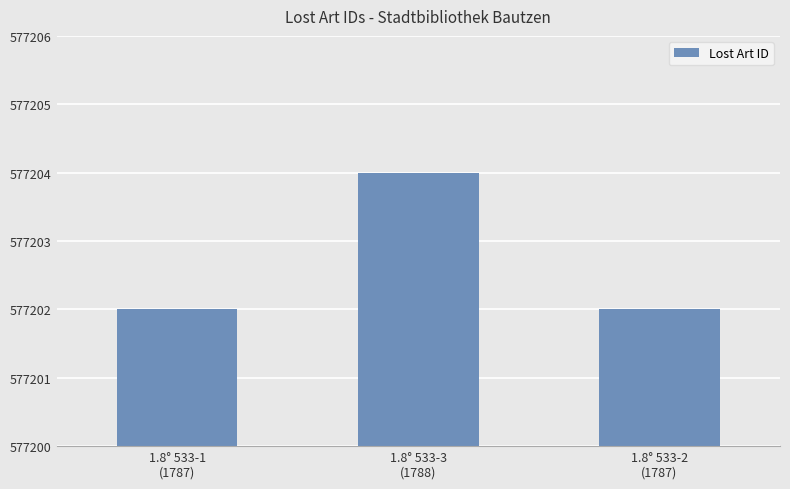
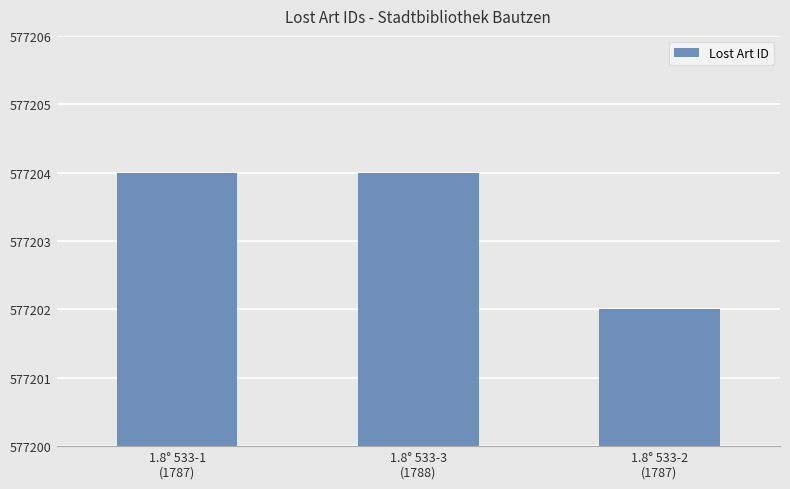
  {
-   "1.8° 533-1 (1787)": 577202,
+   "1.8° 533-1 (1787)": 577204,
    "1.8° 533-3 (1788)": 577204,
    "1.8° 533-2 (1787)": 577202
  }
